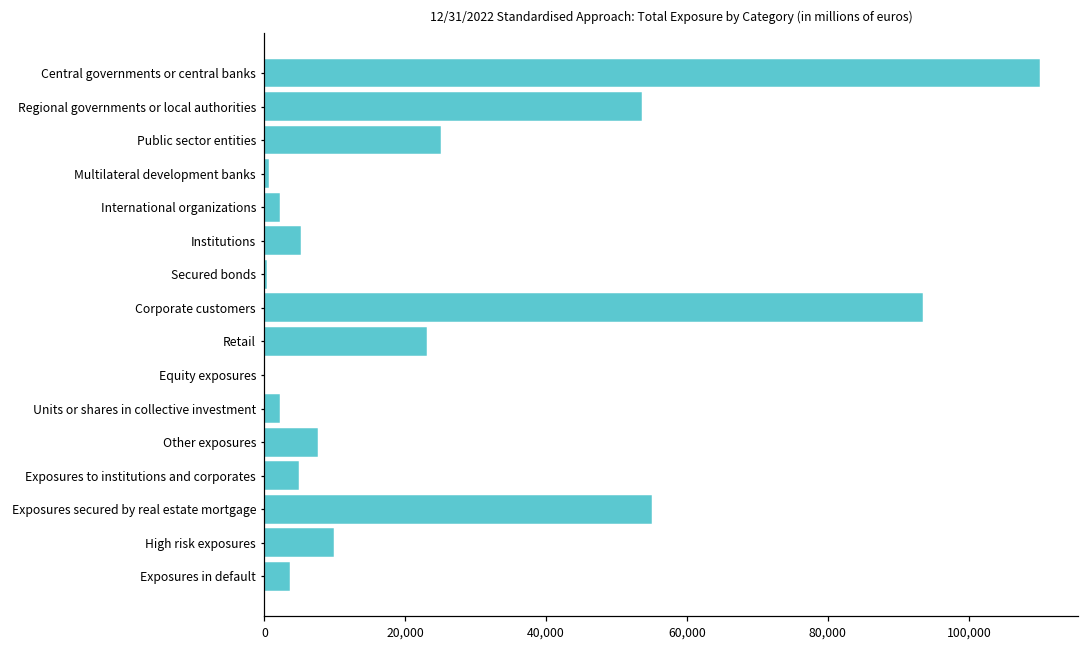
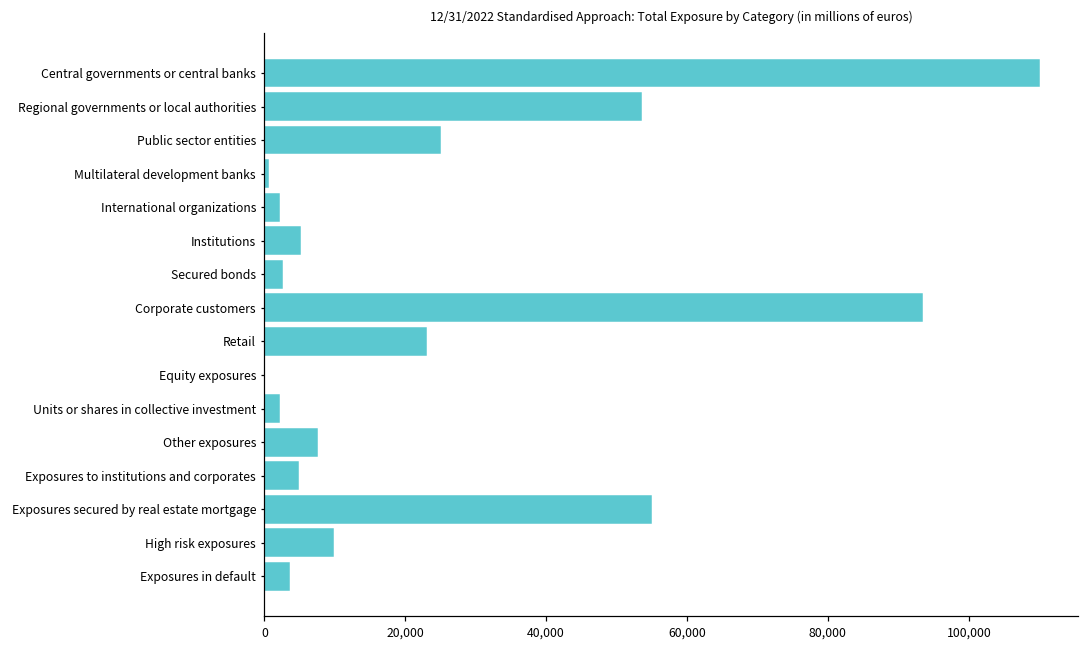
  {
    "Central governments or central banks": "110,000",
    "Regional governments or local authorities": "53,000",
    "Public sector entities": "25,000",
    "Multilateral development banks": "1,000",
    "International organizations": "2,000",
    "Institutions": "5,000",
-   "Secured bonds": "0",
+   "Secured bonds": "2,000",
    "Corporate customers": "93,000",
    "Retail": "23,000",
    "Equity exposures": "0",
    "Units or shares in collective investment": "2,000",
    "Other exposures": "8,000",
    "Exposures to institutions and corporates": "5,000",
    "Exposures secured by real estate mortgage": "55,000",
    "High risk exposures": "10,000",
    "Exposures in default": "3,000"
  }
